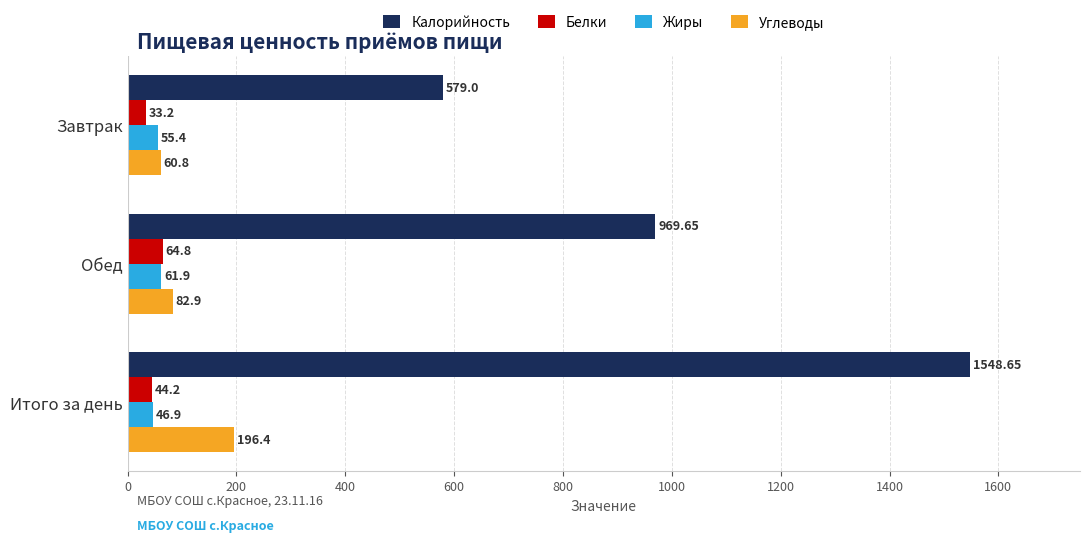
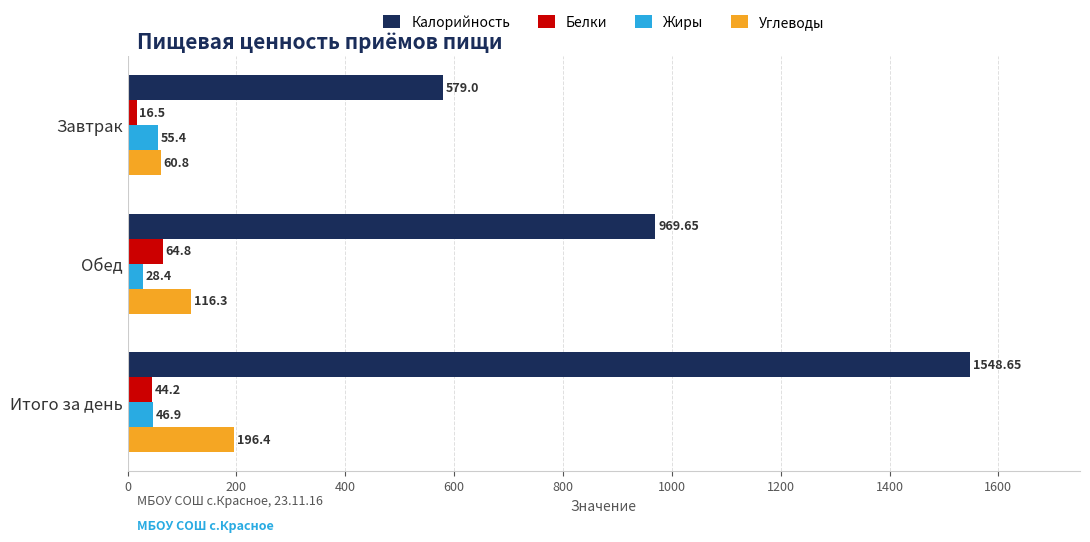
  {
    "Калорийность": {
      "Завтрак": 579.0,
      "Обед": 969.65,
      "Итого за день": 1548.65
    },
    "Белки": {
-     "Завтрак": 33.2,
+     "Завтрак": 16.5,
      "Обед": 64.8,
      "Итого за день": 44.2
    },
    "Жиры": {
      "Завтрак": 55.4,
-     "Обед": 61.9,
+     "Обед": 28.4,
      "Итого за день": 46.9
    },
    "Углеводы": {
      "Завтрак": 60.8,
-     "Обед": 82.9,
+     "Обед": 116.3,
      "Итого за день": 196.4
    }
  }
